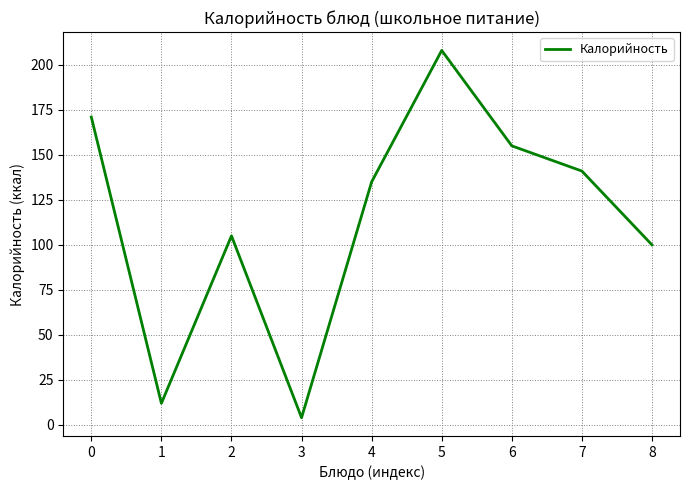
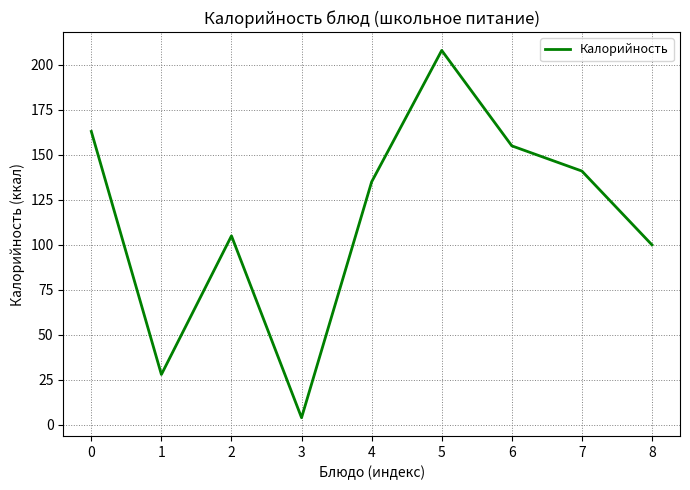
  {
-   "0": 171,
-   "1": 12,
+   "0": 163,
+   "1": 28,
    "2": 105,
    "3": 4,
    "4": 135,
    "5": 208,
    "6": 155,
    "7": 141,
    "8": 100
  }
